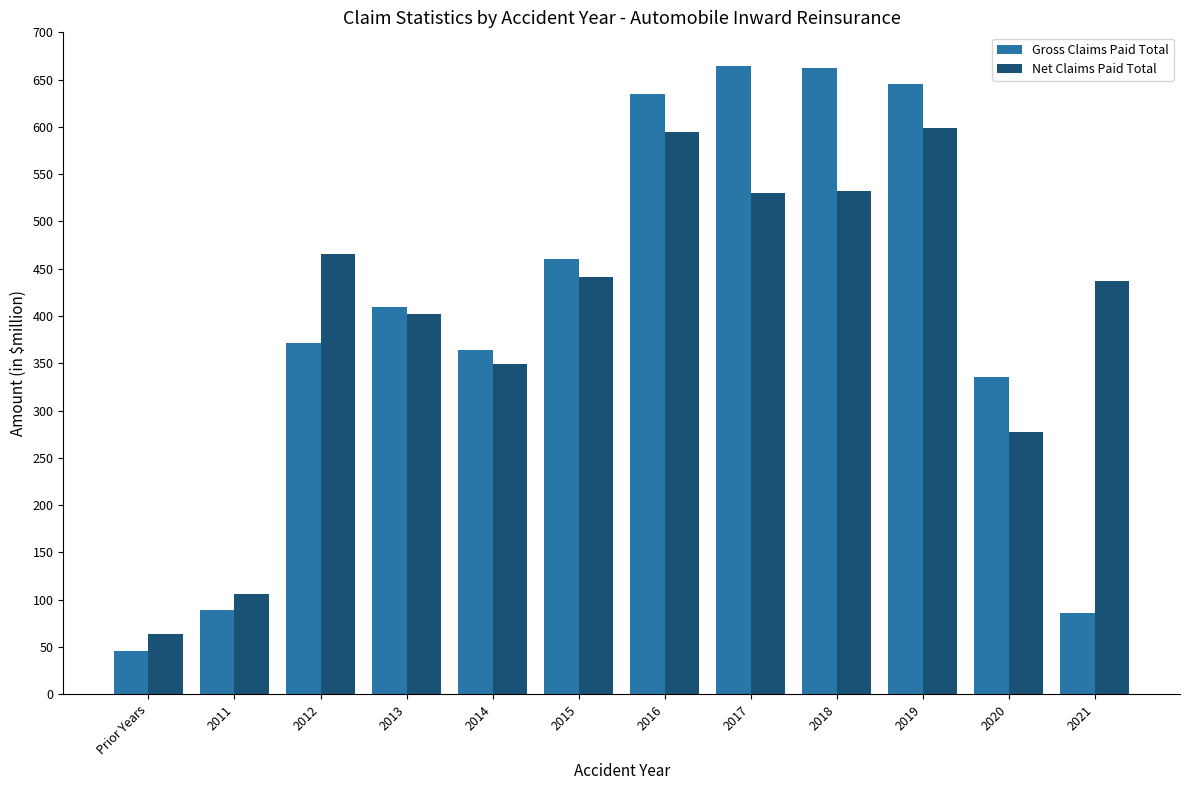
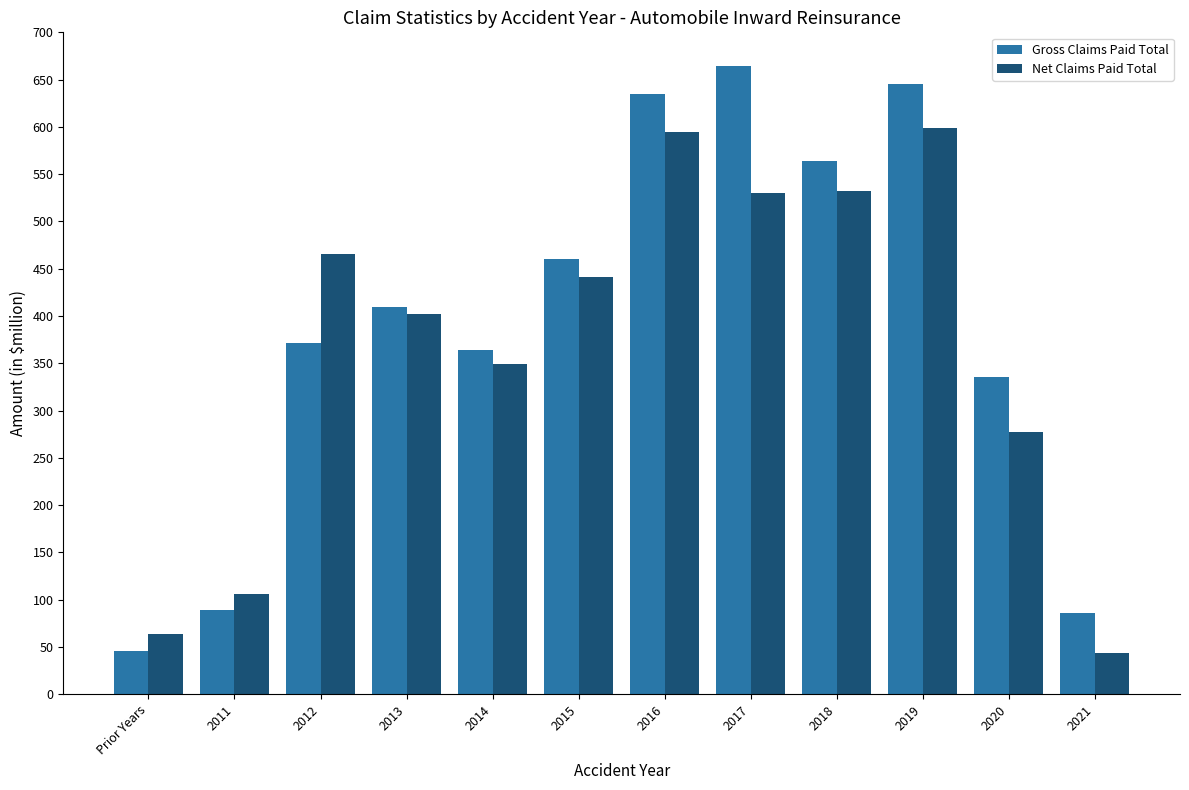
  {
    "Gross Claims Paid Total": {
      "Prior Years": 50,
      "2011": 90,
      "2012": 370,
      "2013": 410,
      "2014": 360,
      "2015": 460,
      "2016": 630,
      "2017": 660,
-     "2018": 660,
+     "2018": 560,
      "2019": 650,
      "2020": 340,
      "2021": 90
    },
    "Net Claims Paid Total": {
      "Prior Years": 60,
      "2011": 110,
      "2012": 470,
      "2013": 400,
      "2014": 350,
      "2015": 440,
      "2016": 600,
      "2017": 530,
      "2018": 530,
      "2019": 600,
      "2020": 280,
-     "2021": 440
+     "2021": 40
    }
  }
